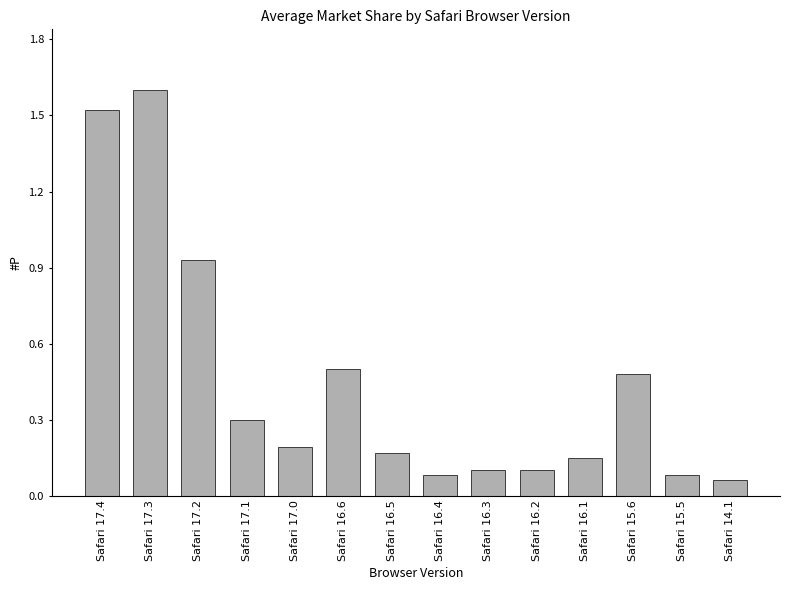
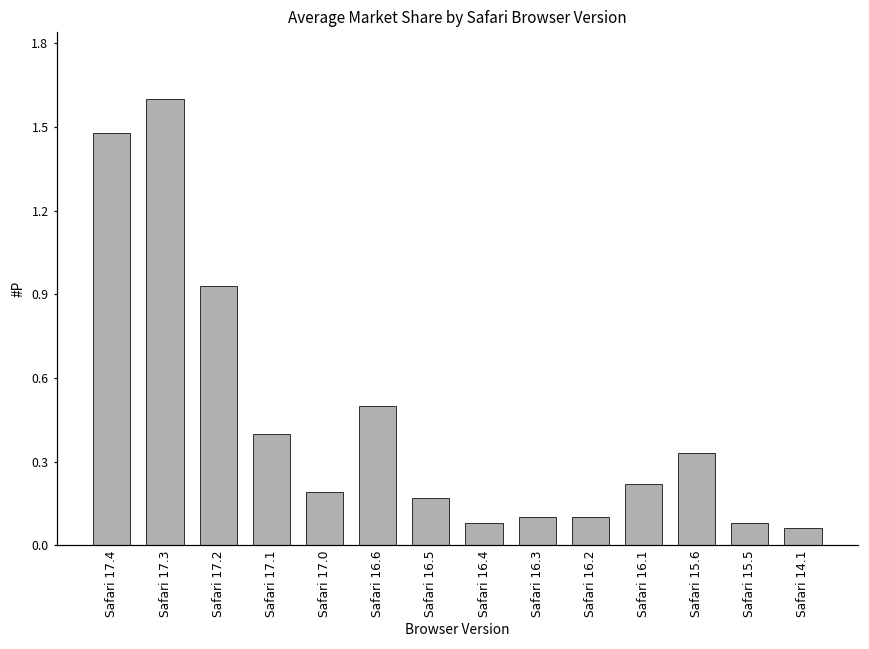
  {
-   "Safari 17.4": 1.52,
+   "Safari 17.4": 1.48,
    "Safari 17.3": 1.60,
    "Safari 17.2": 0.93,
-   "Safari 17.1": 0.3,
+   "Safari 17.1": 0.4,
    "Safari 17.0": 0.19,
    "Safari 16.6": 0.50,
    "Safari 16.5": 0.17,
    "Safari 16.4": 0.08,
    "Safari 16.3": 0.10,
    "Safari 16.2": 0.10,
-   "Safari 16.1": 0.15,
-   "Safari 15.6": 0.48,
+   "Safari 16.1": 0.22,
+   "Safari 15.6": 0.33,
    "Safari 15.5": 0.08,
    "Safari 14.1": 0.06
  }
